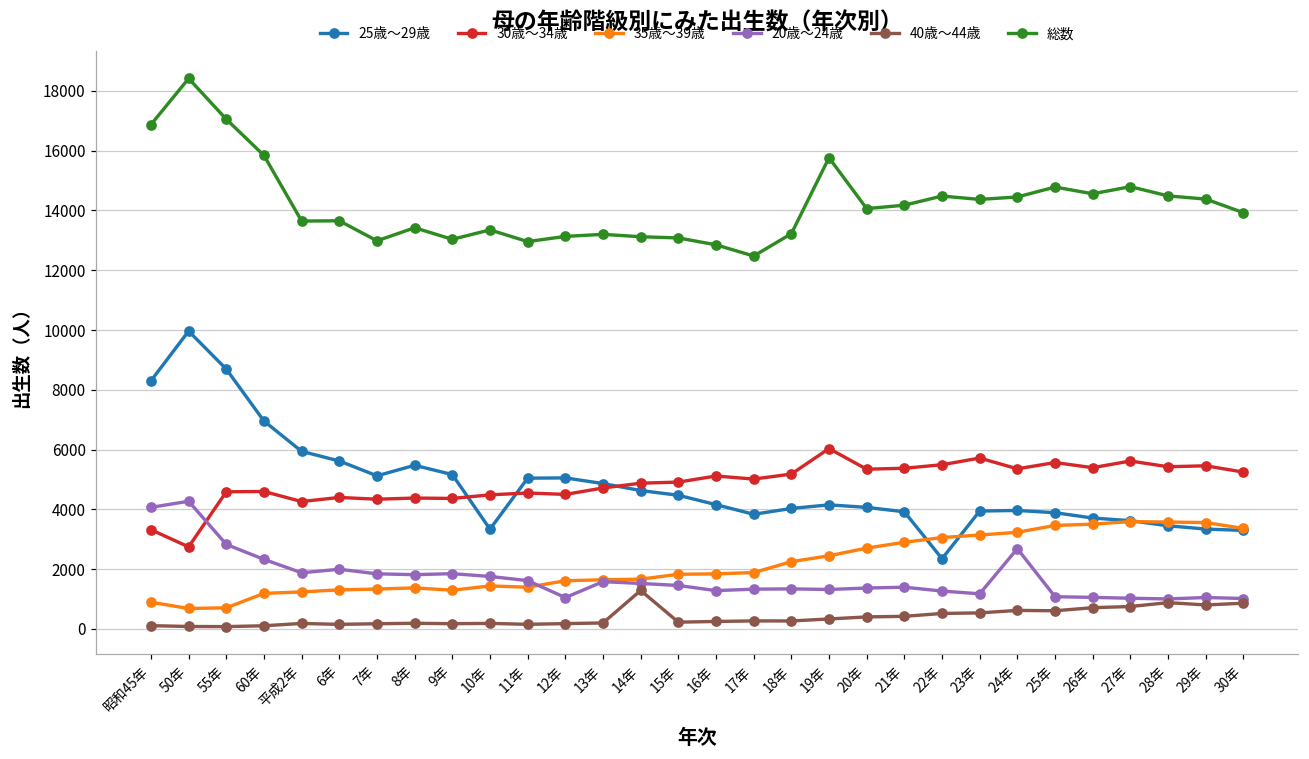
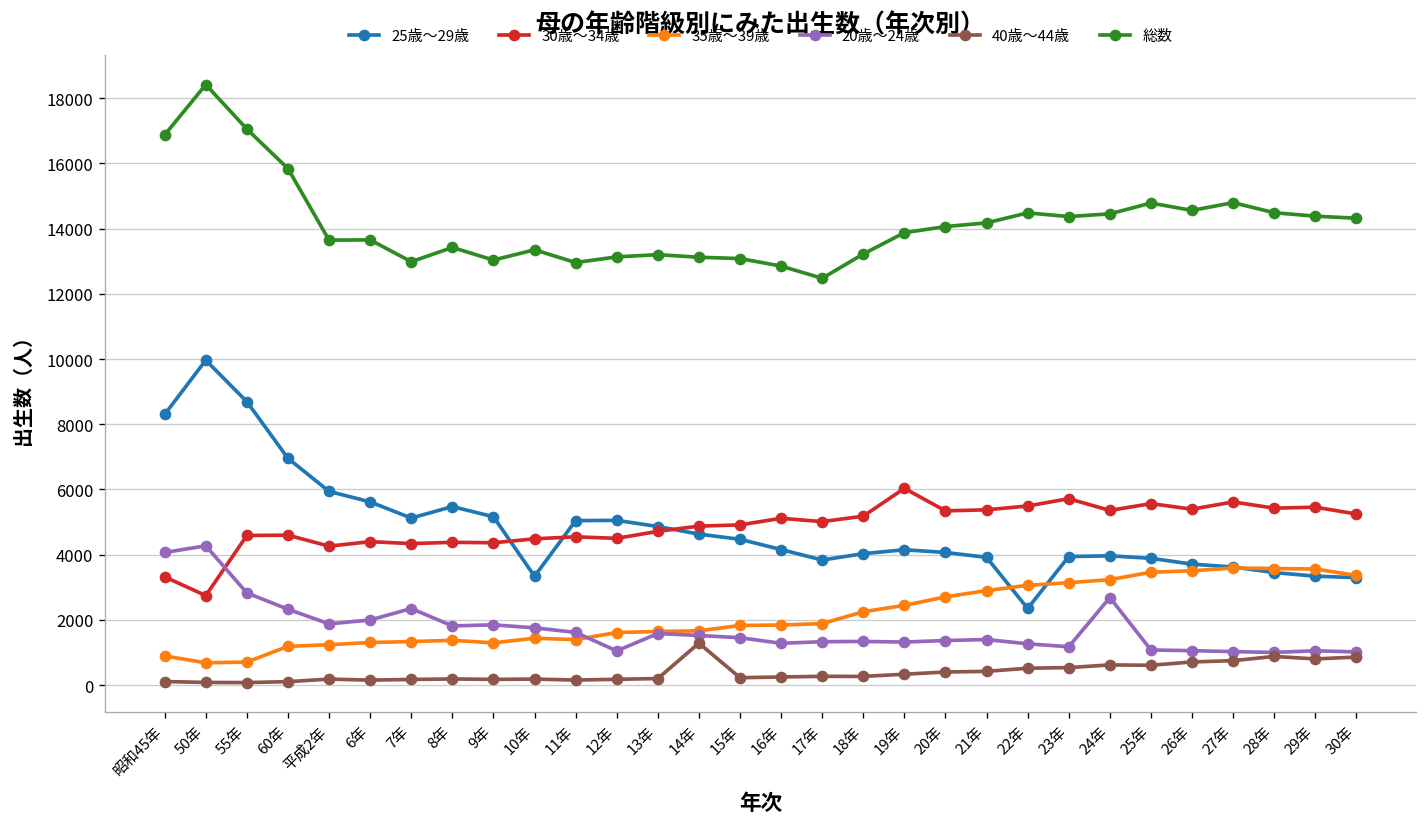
  {
    "25歳～29歳": {
      "昭和45年": 8300,
      "50年": 10000,
      "55年": 8700,
      "60年": 7000,
      "平成2年": 5900,
      "6年": 5600,
      "7年": 5100,
      "8年": 5500,
      "9年": 5200,
      "10年": 3300,
      "11年": 5000,
      "12年": 5100,
      "13年": 4900,
      "14年": 4600,
      "15年": 4500,
      "16年": 4200,
      "17年": 3800,
      "18年": 4000,
      "19年": 4200,
      "20年": 4100,
      "21年": 3900,
      "22年": 2400,
      "23年": 3900,
      "24年": 4000,
      "25年": 3900,
      "26年": 3700,
      "28年": 3500,
      "29年": 3300
    },
    "30歳～34歳": {
      "昭和45年": 3300,
      "50年": 2700,
      "55年": 4600,
      "60年": 4600,
      "平成2年": 4300,
      "6年": 4400,
      "7年": 4300,
      "8年": 4400,
      "9年": 4400,
      "10年": 4500,
      "11年": 4500,
      "12年": 4500,
      "13年": 4700,
      "14年": 4900,
      "15年": 4900,
      "16年": 5100,
      "17年": 5000,
      "18年": 5200,
      "19年": 6000,
      "20年": 5300,
      "21年": 5400,
      "22年": 5500,
      "23年": 5700,
      "24年": 5400,
      "25年": 5600,
      "26年": 5400,
      "27年": 5600,
      "28年": 5400,
      "29年": 5500,
      "30年": 5200
    },
    "35歳～39歳": {
      "昭和45年": 900,
      "50年": 700,
      "55年": 700,
      "60年": 1200,
      "平成2年": 1200,
      "6年": 1300,
      "7年": 1300,
      "8年": 1400,
      "9年": 1300,
      "10年": 1400,
      "11年": 1400,
      "12年": 1600,
      "14年": 1700,
      "15年": 1800,
      "16年": 1800,
      "17年": 1900,
      "18年": 2300,
      "19年": 2400,
      "20年": 2700,
      "21年": 2900,
      "22年": 3100,
      "23年": 3100,
      "24年": 3200,
      "25年": 3500,
      "26年": 3500,
      "28年": 3600,
      "29年": 3600
    },
    "20歳～24歳": {
      "昭和45年": 4100,
      "50年": 4300,
      "55年": 2800,
      "60年": 2300,
      "平成2年": 1900,
      "6年": 2000,
-     "7年": 1800,
+     "7年": 2400,
      "8年": 1800,
      "9年": 1900,
      "10年": 1800,
      "11年": 1600,
      "12年": 1100,
      "14年": 1500,
      "15年": 1500,
      "16年": 1300,
      "17年": 1300,
      "18年": 1300,
      "19年": 1300,
      "20年": 1400,
      "21年": 1400,
      "22年": 1300,
      "23年": 1200,
      "24年": 2700,
      "25年": 1100,
      "26年": 1100,
      "27年": 1000,
      "28年": 1000,
      "29年": 1100,
      "30年": 1000
    },
    "40歳～44歳": {
      "昭和45年": 100,
      "50年": 100,
      "55年": 100,
      "60年": 100,
      "平成2年": 200,
      "6年": 200,
      "7年": 200,
      "8年": 200,
      "9年": 200,
      "10年": 200,
      "11年": 200,
      "12年": 200,
      "13年": 200,
      "14年": 1300,
      "15年": 200,
      "16年": 300,
      "17年": 300,
      "18年": 300,
      "19年": 300,
      "20年": 400,
      "21年": 400,
      "22年": 500,
      "23年": 500,
      "24年": 600,
      "25年": 600,
      "26年": 700,
      "27年": 800,
      "28年": 900,
      "29年": 800,
      "30年": 900
    },
    "総数": {
      "昭和45年": 16900,
      "50年": 18400,
      "55年": 17100,
      "60年": 15800,
      "平成2年": 13600,
      "6年": 13700,
      "7年": 13000,
      "8年": 13400,
      "9年": 13000,
      "10年": 13400,
      "11年": 13000,
      "12年": 13100,
      "13年": 13200,
      "14年": 13100,
      "15年": 13100,
      "16年": 12900,
      "17年": 12500,
      "18年": 13200,
-     "19年": 15800,
+     "19年": 13900,
      "20年": 14100,
      "21年": 14200,
      "22年": 14500,
      "23年": 14400,
      "24年": 14500,
      "25年": 14800,
      "26年": 14600,
      "27年": 14800,
      "28年": 14500,
      "29年": 14400,
-     "30年": 13900
+     "30年": 14300
    }
  }
